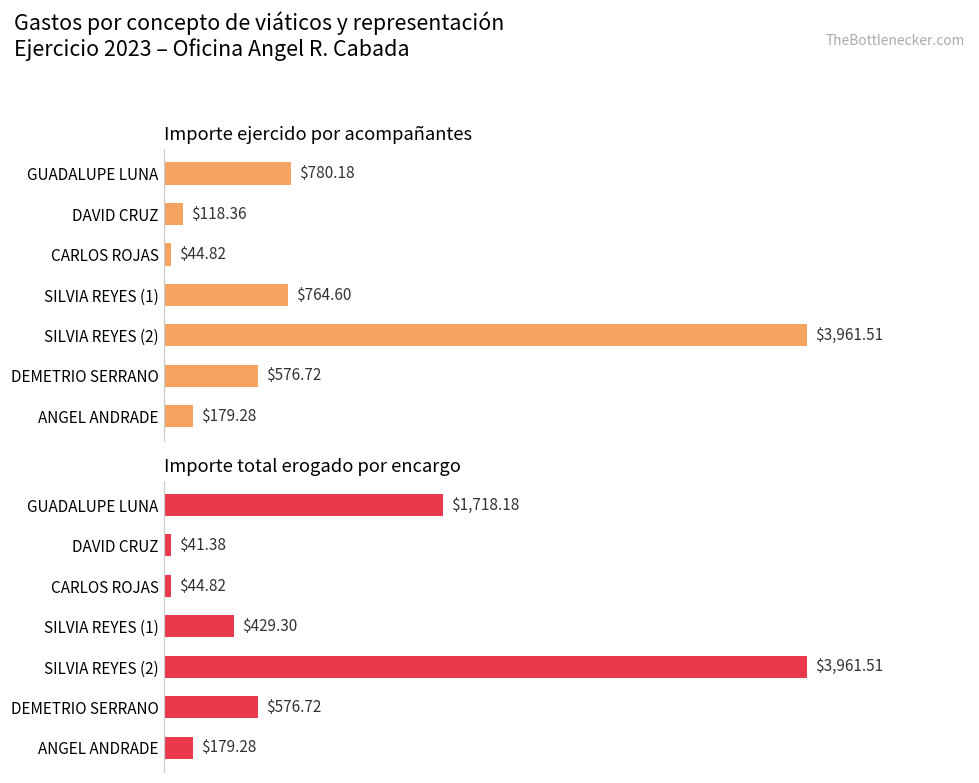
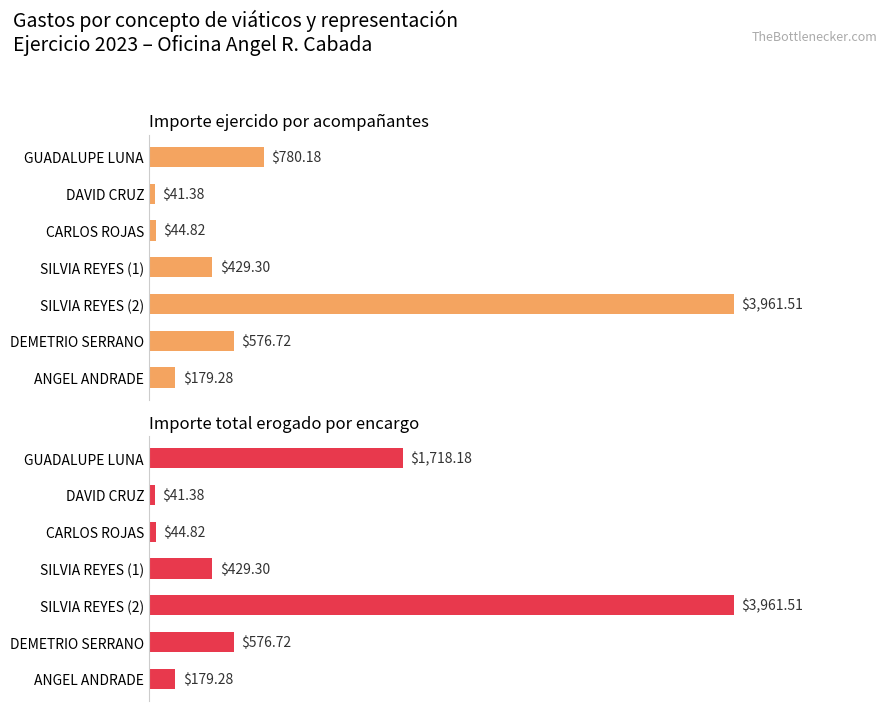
  {
    "Importe ejercido por acompañantes": {
      "GUADALUPE LUNA": "$780.18",
-     "DAVID CRUZ": "$118.36",
+     "DAVID CRUZ": "$41.38",
      "CARLOS ROJAS": "$44.82",
-     "SILVIA REYES (1)": "$764.60",
+     "SILVIA REYES (1)": "$429.30",
      "SILVIA REYES (2)": "$3,961.51",
      "DEMETRIO SERRANO": "$576.72",
      "ANGEL ANDRADE": "$179.28"
    },
    "Importe total erogado por encargo": {
      "GUADALUPE LUNA": "$1,718.18",
      "DAVID CRUZ": "$41.38",
      "CARLOS ROJAS": "$44.82",
      "SILVIA REYES (1)": "$429.30",
      "SILVIA REYES (2)": "$3,961.51",
      "DEMETRIO SERRANO": "$576.72",
      "ANGEL ANDRADE": "$179.28"
    }
  }
